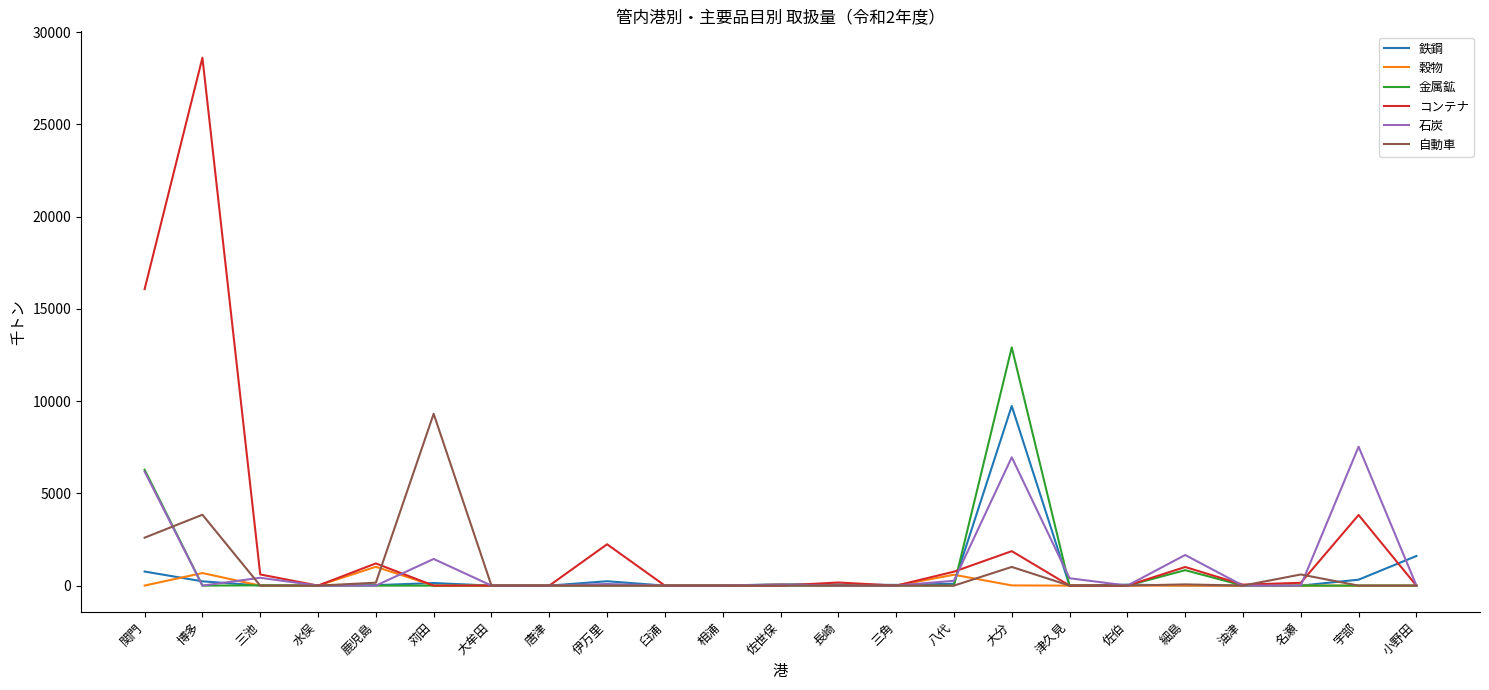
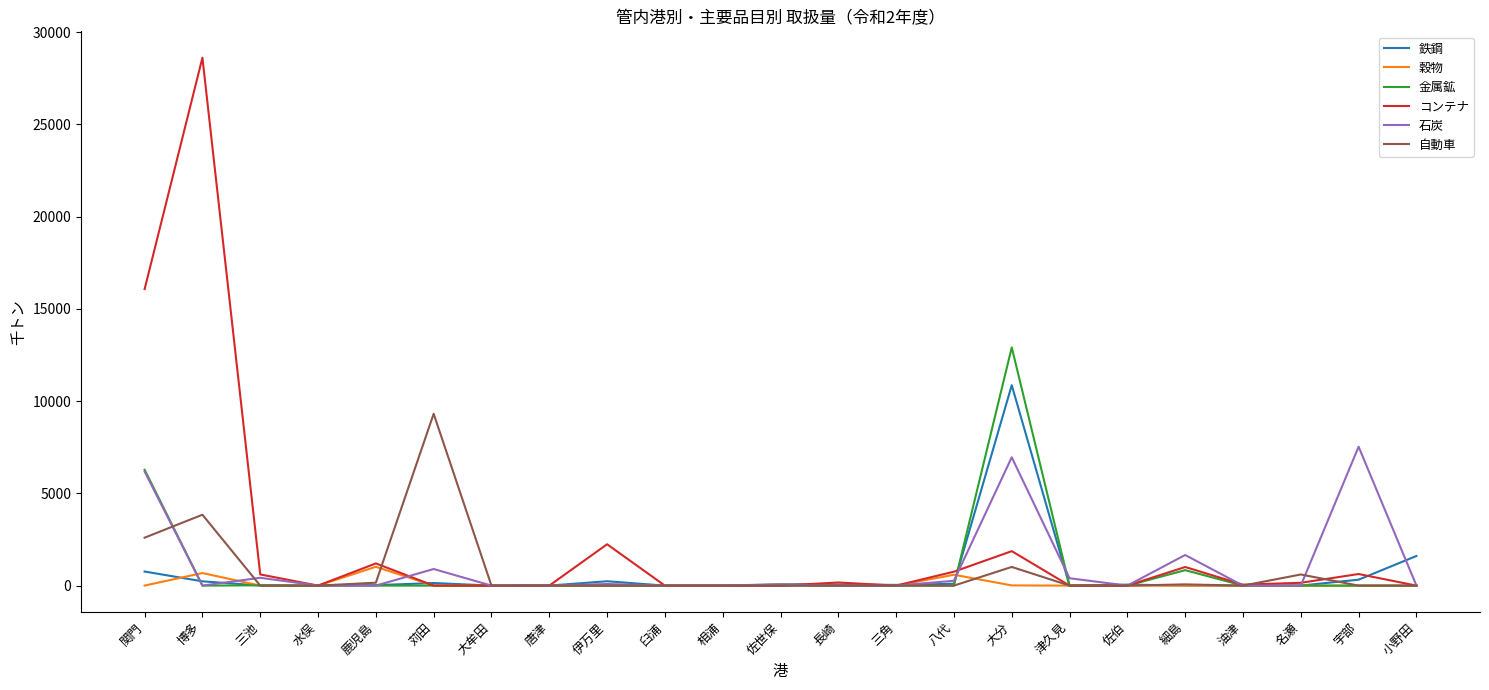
  {
    "鉄鋼": {
      "関門": 800,
      "博多": 200,
      "苅田": 100,
      "伊万里": 200,
-     "大分": 9700,
+     "大分": 10900,
      "宇部": 300,
      "小野田": 1600
    },
    "穀物": {
      "関門": 0,
      "博多": 700,
      "鹿児島": 1000,
      "八代": 600,
      "大分": 0
    },
    "金属鉱": {
      "大分": 12900,
      "細島": 800
    },
    "コンテナ": {
      "関門": 16100,
      "博多": 28600,
      "三池": 600,
      "鹿児島": 1200,
      "伊万里": 2200,
      "八代": 800,
      "大分": 1900,
      "細島": 1000,
      "名瀬": 200,
-     "宇部": 3800
+     "宇部": 600
    },
    "石炭": {
      "三池": 400,
-     "苅田": 1400,
+     "苅田": 900,
      "八代": 300,
      "大分": 7000,
      "津久見": 400,
      "細島": 1700,
      "宇部": 7500
    },
    "自動車": {
      "関門": 2600,
      "博多": 3800,
      "苅田": 9300,
      "大分": 1000,
      "名瀬": 600
    }
  }
